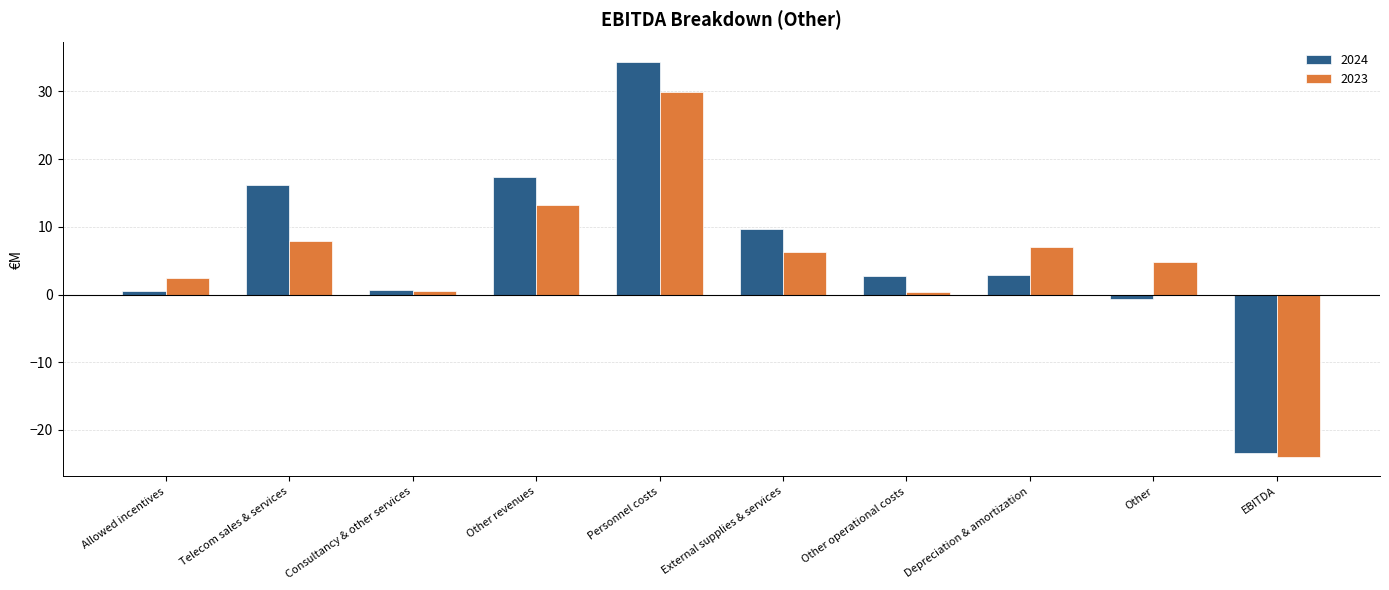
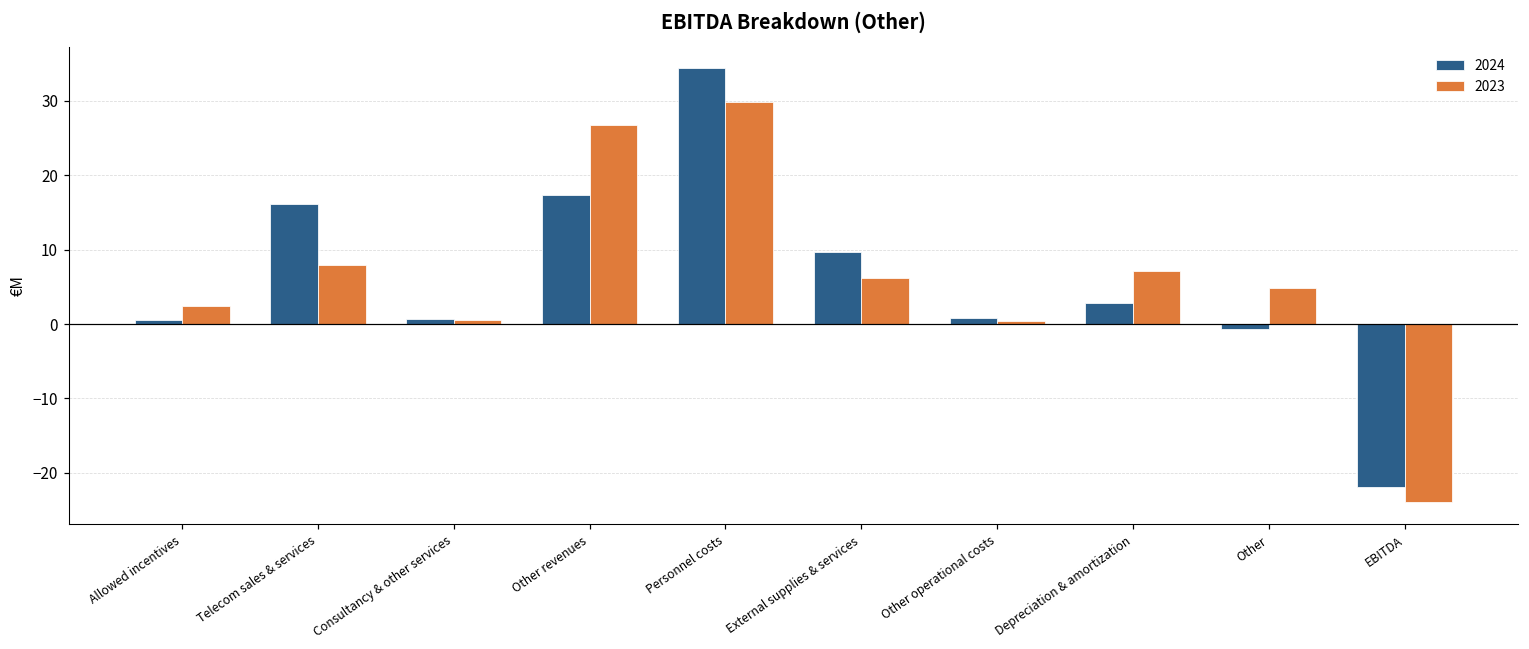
  {
    "2024": {
      "Allowed incentives": 1,
      "Telecom sales & services": 16,
      "Consultancy & other services": 1,
      "Other revenues": 17,
      "Personnel costs": 34,
      "External supplies & services": 10,
-     "Other operational costs": 3,
+     "Other operational costs": 1,
      "Depreciation & amortization": 3,
      "Other": -1,
-     "EBITDA": -23
+     "EBITDA": -22
    },
    "2023": {
      "Allowed incentives": 2,
      "Telecom sales & services": 8,
      "Consultancy & other services": 1,
-     "Other revenues": 13,
+     "Other revenues": 27,
      "Personnel costs": 30,
      "External supplies & services": 6,
      "Other operational costs": 0,
      "Depreciation & amortization": 7,
      "Other": 5,
      "EBITDA": -24
    }
  }
